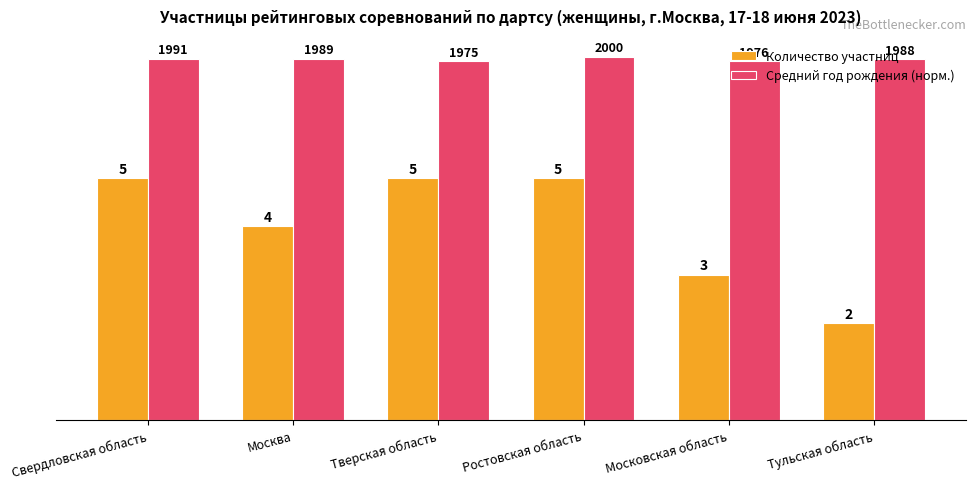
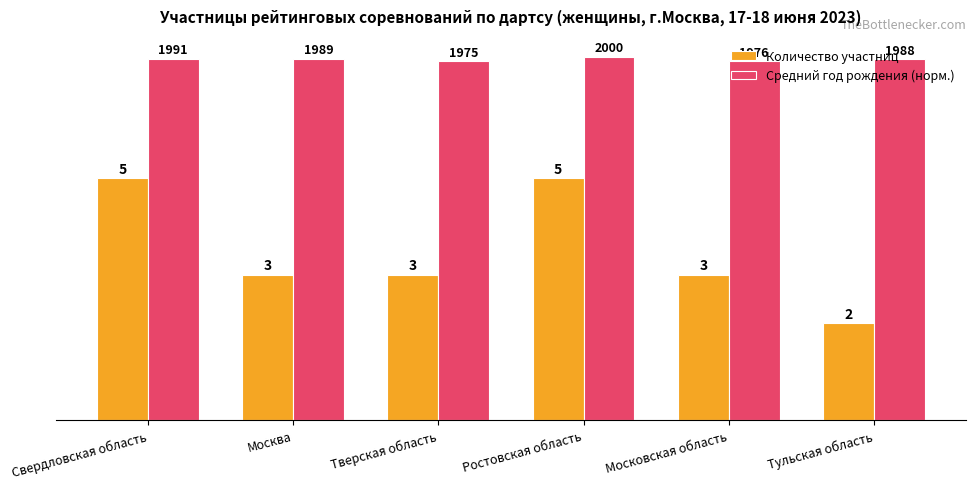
  {
    "Количество участниц": {
      "Свердловская область": 5,
-     "Москва": 4,
-     "Тверская область": 5,
+     "Москва": 3,
+     "Тверская область": 3,
      "Ростовская область": 5,
      "Московская область": 3,
      "Тульская область": 2
    }
  }
